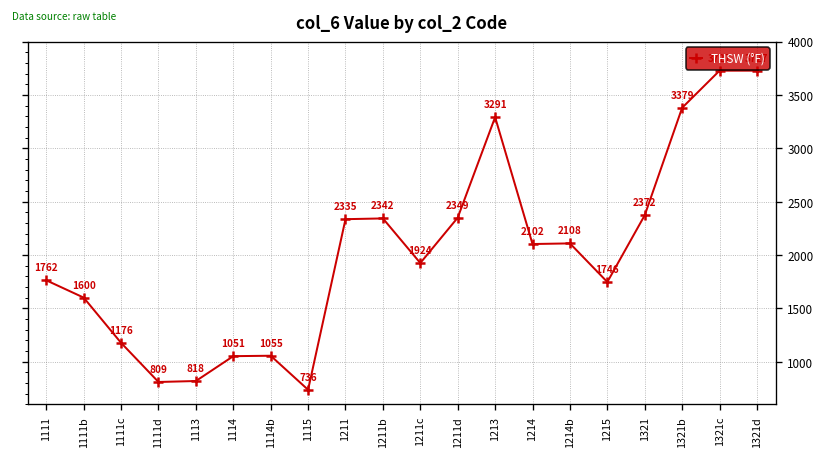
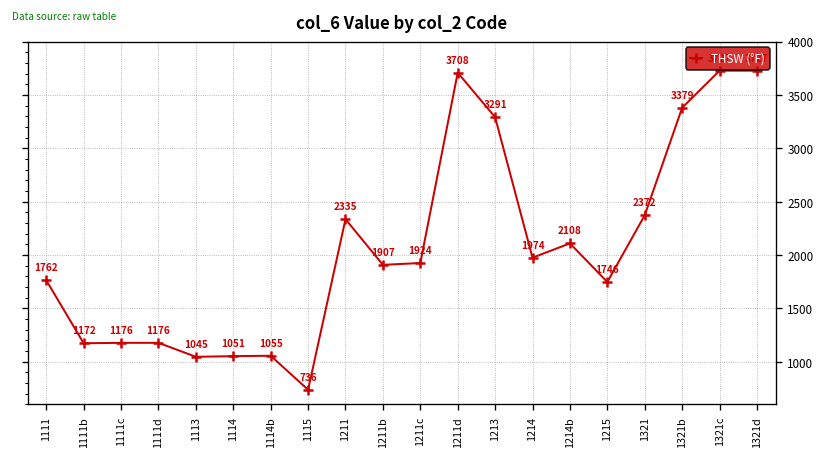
  {
    "1111": 1762,
-   "1111b": 1600,
+   "1111b": 1172,
    "1111c": 1176,
-   "1111d": 809,
-   "1113": 818,
+   "1111d": 1176,
+   "1113": 1045,
    "1114": 1051,
    "1114b": 1055,
    "1115": 736,
    "1211": 2335,
-   "1211b": 2342,
+   "1211b": 1907,
    "1211c": 1924,
-   "1211d": 2349,
+   "1211d": 3708,
    "1213": 3291,
-   "1214": 2102,
+   "1214": 1974,
    "1214b": 2108,
    "1215": 1746,
    "1321": 2372,
    "1321b": 3379
  }
